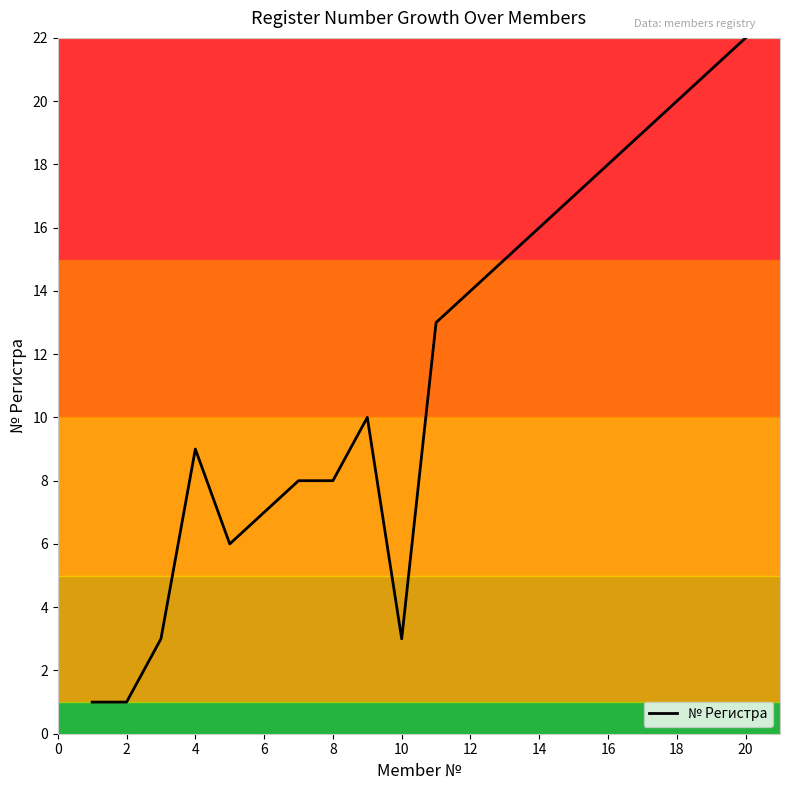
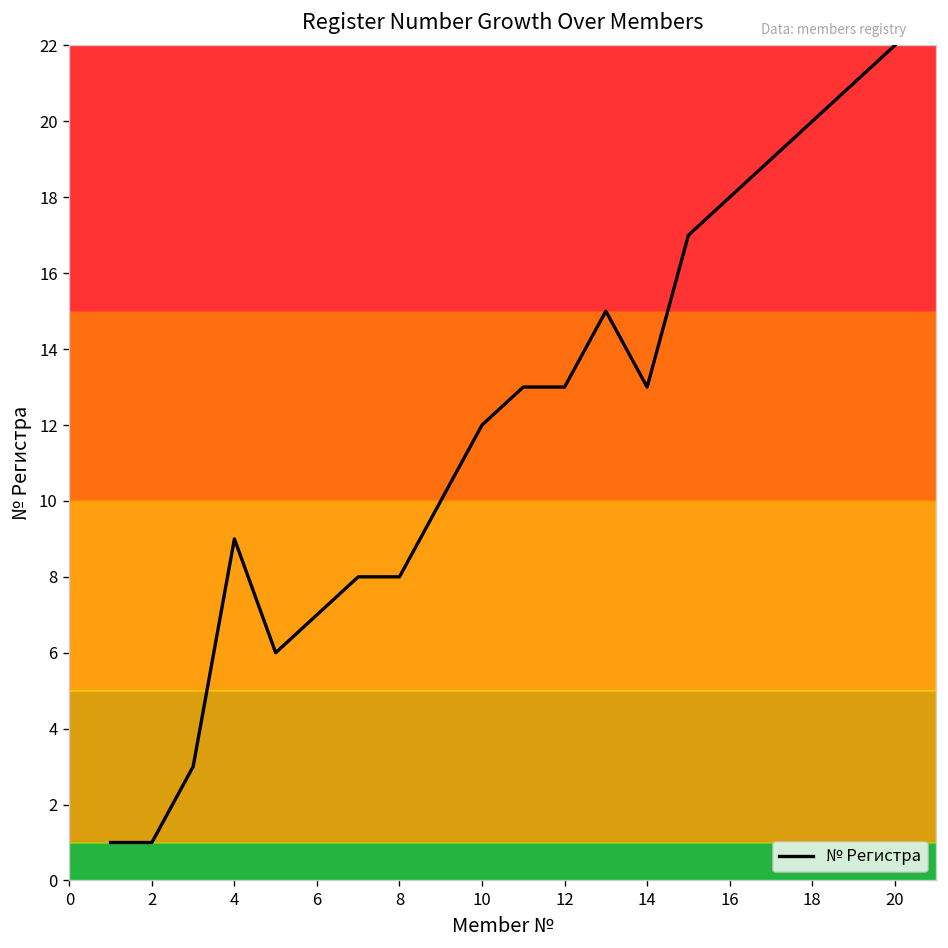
  {
    "№ Регистра": {
      "2": 1,
      "4": 9,
      "6": 7,
      "8": 8,
-     "10": 3,
-     "12": 14,
-     "14": 16,
+     "10": 12,
+     "12": 13,
+     "14": 13,
      "16": 18,
      "18": 20,
      "20": 22
    }
  }
